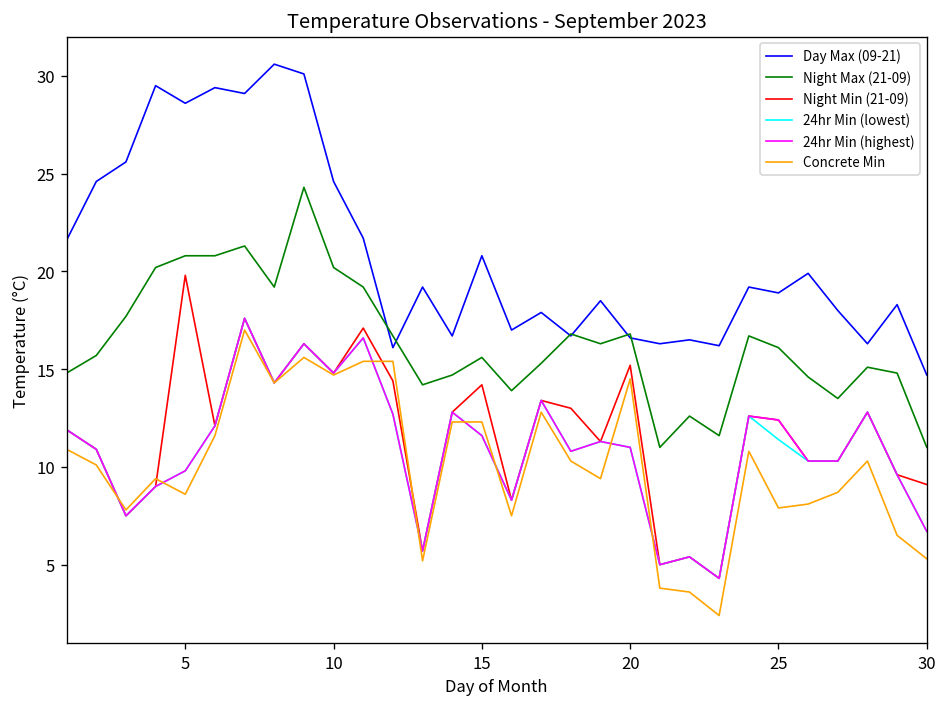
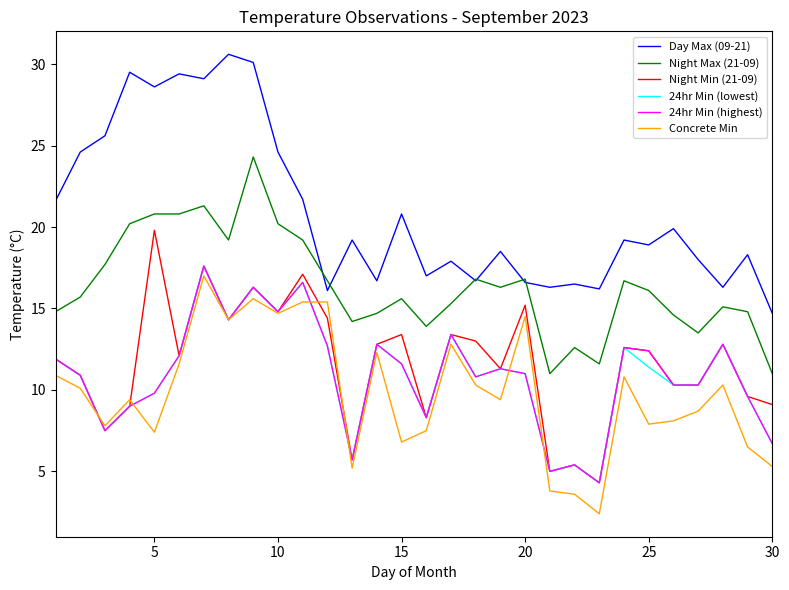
  {
    "Day Max (09-21)": {
      "5": 28.6,
      "10": 24.6,
      "15": 20.8,
      "20": 16.6,
      "25": 18.9,
      "30": 14.7
    },
    "Night Max (21-09)": {
      "5": 20.8,
      "10": 20.2,
      "15": 15.6,
      "20": 16.8,
      "25": 16.1,
      "30": 11.0
    },
    "Night Min (21-09)": {
      "5": 19.8,
-     "15": 14.2,
+     "15": 13.4,
      "20": 15.2,
      "30": 9.1
    },
    "24hr Min (lowest)": {
      "25": 11.4
    },
    "Concrete Min": {
-     "5": 8.6,
-     "15": 12.3,
+     "5": 7.4,
+     "15": 6.8,
      "20": 14.5,
      "25": 7.9,
      "30": 5.3
    }
  }
